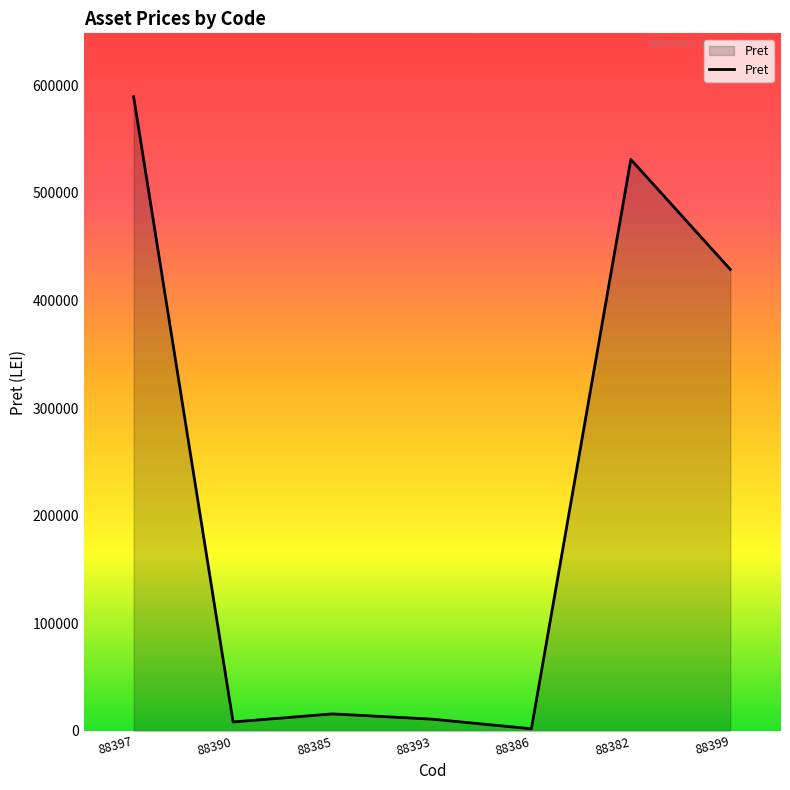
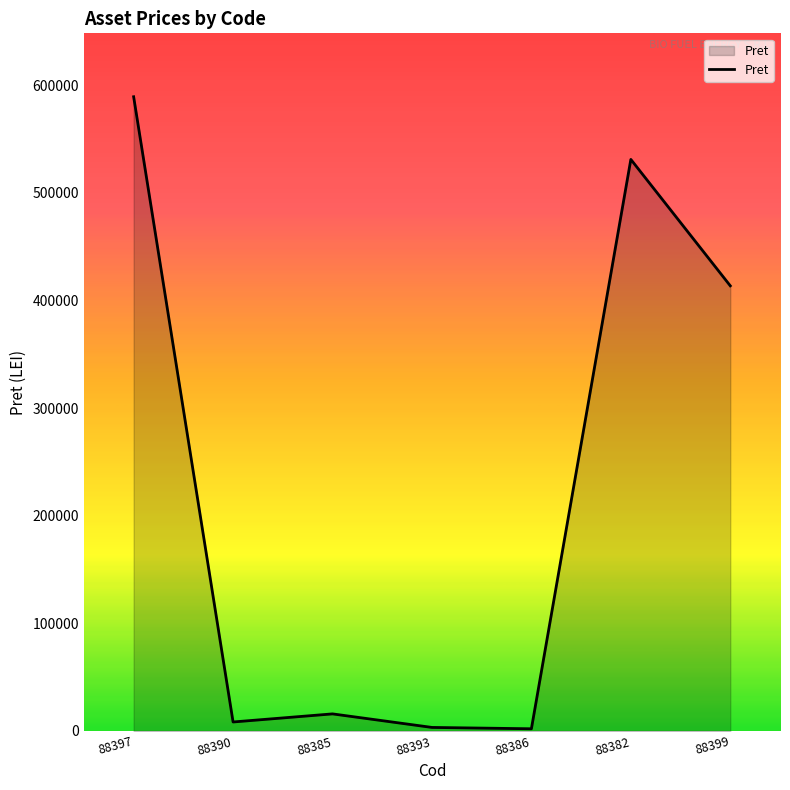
  {
    "88397": 589000,
    "88390": 8000,
    "88385": 16000,
-   "88393": 11000,
+   "88393": 3000,
    "88386": 2000,
    "88382": 531000,
-   "88399": 429000
+   "88399": 414000
  }
